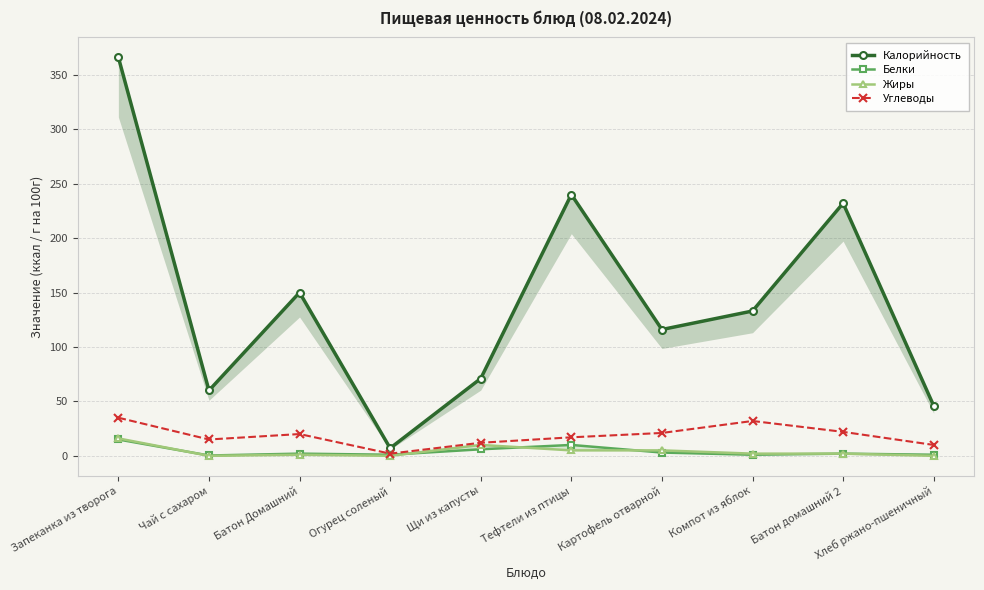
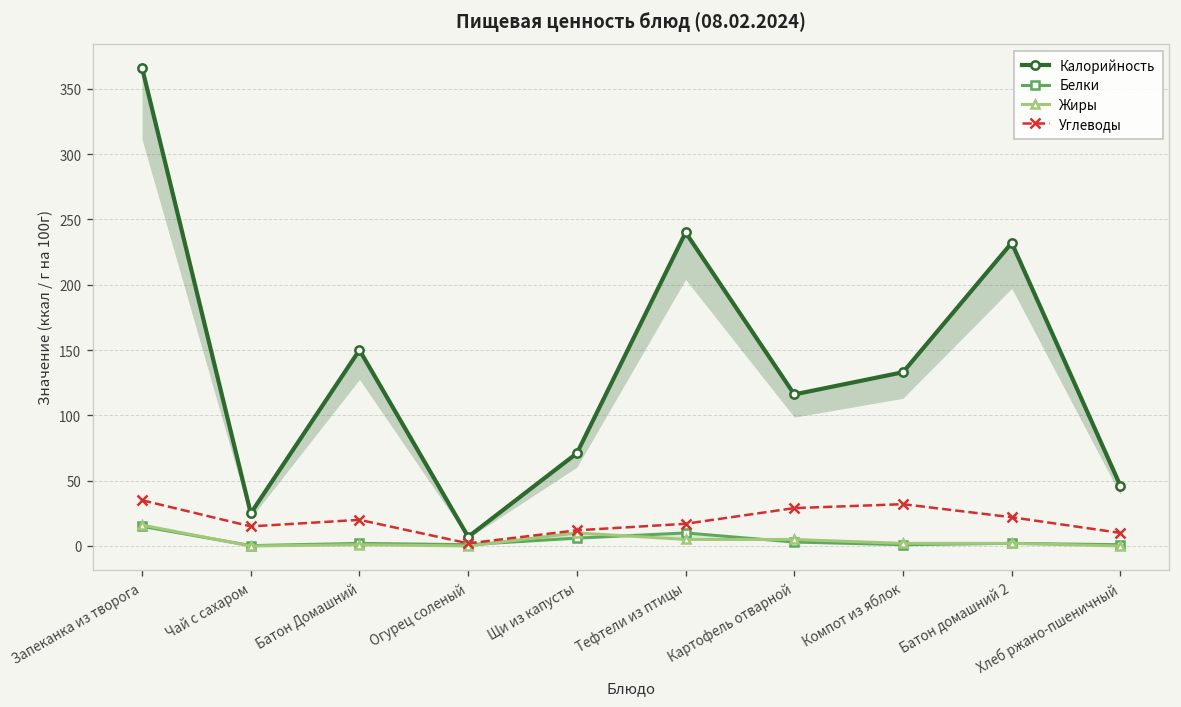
  {
    "Калорийность": {
      "Запеканка из творога": 366,
-     "Чай с сахаром": 60,
+     "Чай с сахаром": 25,
      "Батон Домашний": 150,
      "Огурец соленый": 7,
      "Щи из капусты": 71,
      "Тефтели из птицы": 240,
      "Картофель отварной": 116,
      "Компот из яблок": 133,
      "Батон домашний 2": 232,
      "Хлеб ржано-пшеничный": 46
    },
    "Жиры": {
      "Тефтели из птицы": 5
    },
    "Углеводы": {
      "Запеканка из творога": 35,
      "Чай с сахаром": 15,
      "Батон Домашний": 20,
      "Тефтели из птицы": 17,
-     "Картофель отварной": 21,
+     "Картофель отварной": 29,
      "Компот из яблок": 32,
      "Батон домашний 2": 22,
      "Хлеб ржано-пшеничный": 10
    }
  }
